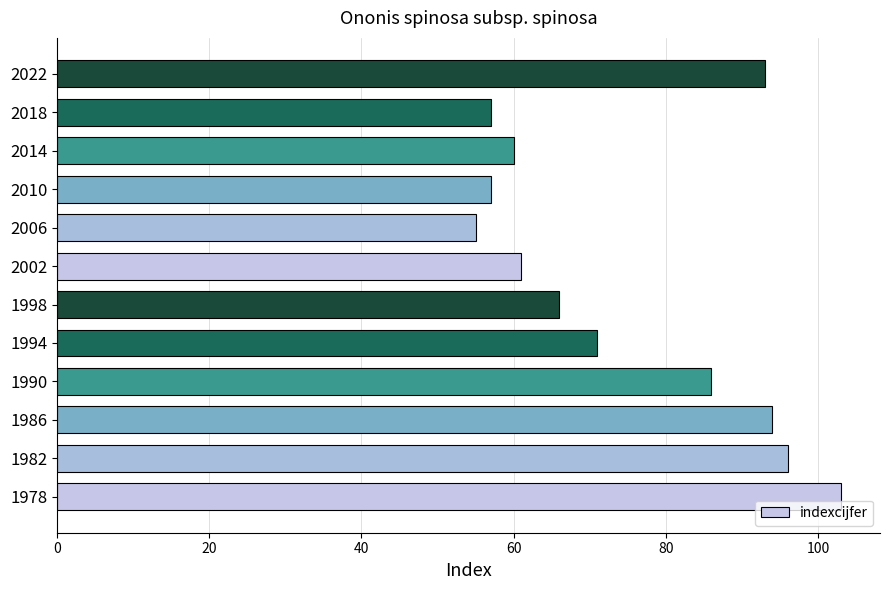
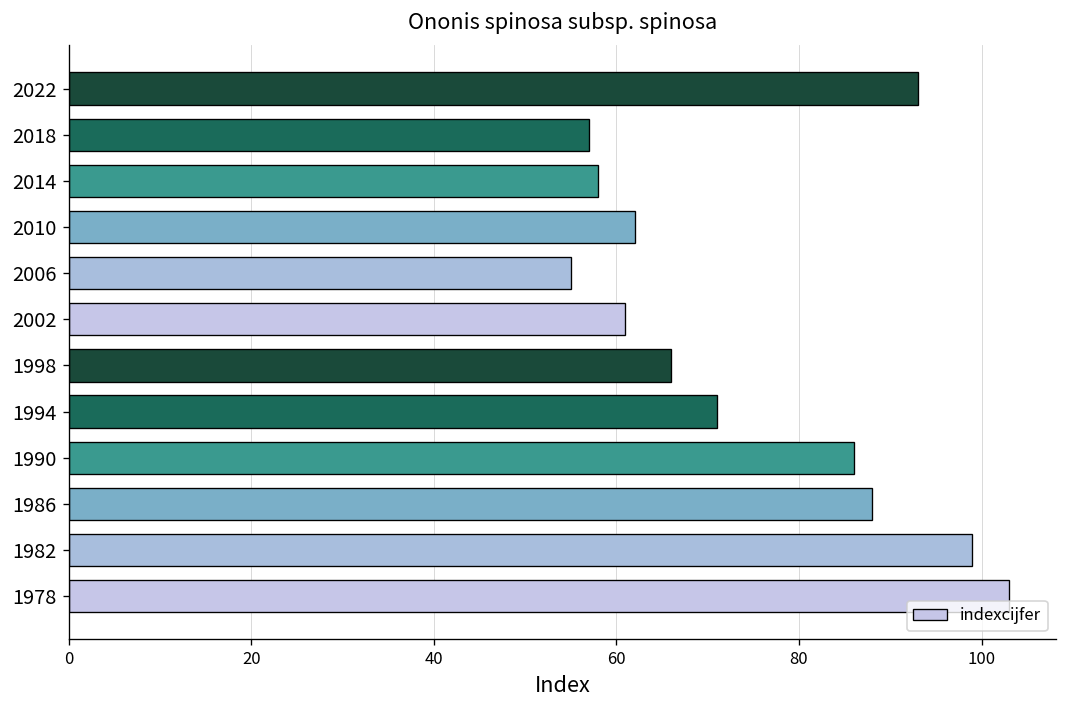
  {
    "2022": 93,
    "2018": 57,
-   "2014": 60,
-   "2010": 57,
+   "2014": 58,
+   "2010": 62,
    "2006": 55,
    "2002": 61,
    "1998": 66,
    "1994": 71,
    "1990": 86,
-   "1986": 94,
-   "1982": 96,
+   "1986": 88,
+   "1982": 99,
    "1978": 103
  }
